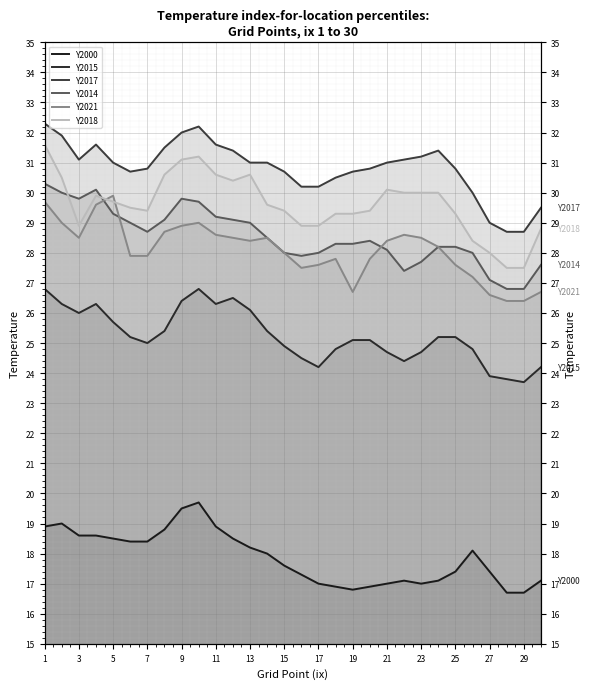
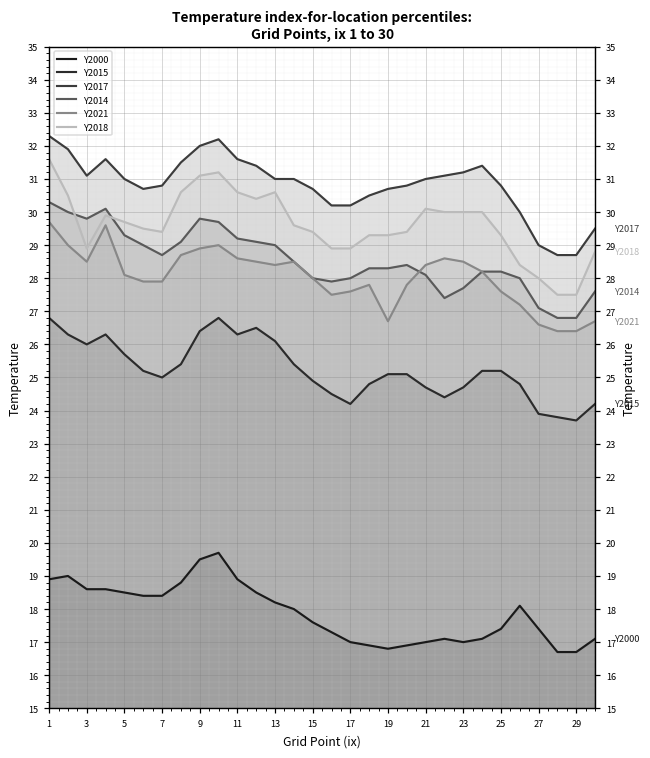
  {
    "Y2021": {
      "1": 29.7,
      "3": 28.5,
-     "5": 29.9,
+     "5": 28.1,
      "7": 27.9,
      "9": 28.9,
      "11": 28.6,
      "13": 28.4,
      "17": 27.6,
      "19": 26.7,
      "21": 28.4,
      "23": 28.5,
      "25": 27.6,
      "27": 26.6,
      "29": 26.4
    },
    "Y2018": {
      "1": 31.6,
      "3": 28.9,
      "5": 29.7,
      "7": 29.4,
      "9": 31.1,
      "11": 30.6,
      "13": 30.6,
      "15": 29.4,
      "17": 28.9,
      "19": 29.3,
      "21": 30.1,
      "23": 30.0,
      "25": 29.3,
      "27": 28.0,
      "29": 27.5
    }
  }
